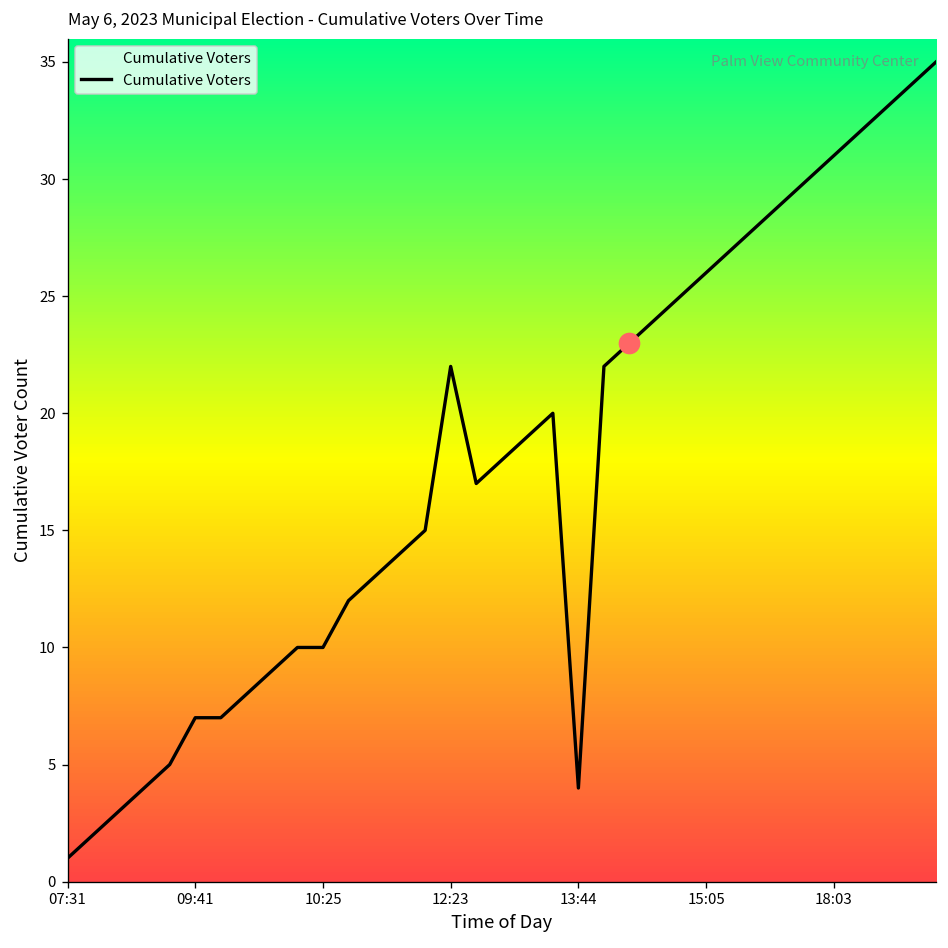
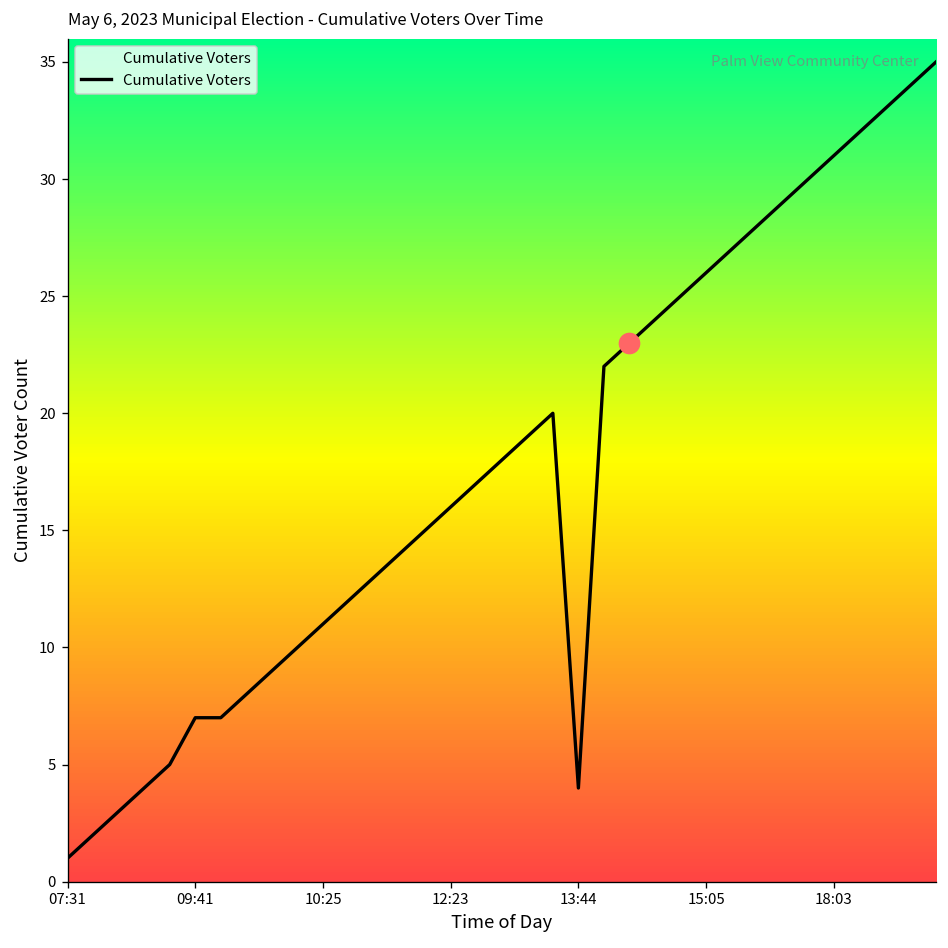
  {
    "Cumulative Voters": {
      "07:31": 1,
      "09:41": 7,
-     "10:25": 10,
-     "12:23": 22,
+     "10:25": 11,
+     "12:23": 16,
      "13:44": 4,
      "15:05": 26
    }
  }
